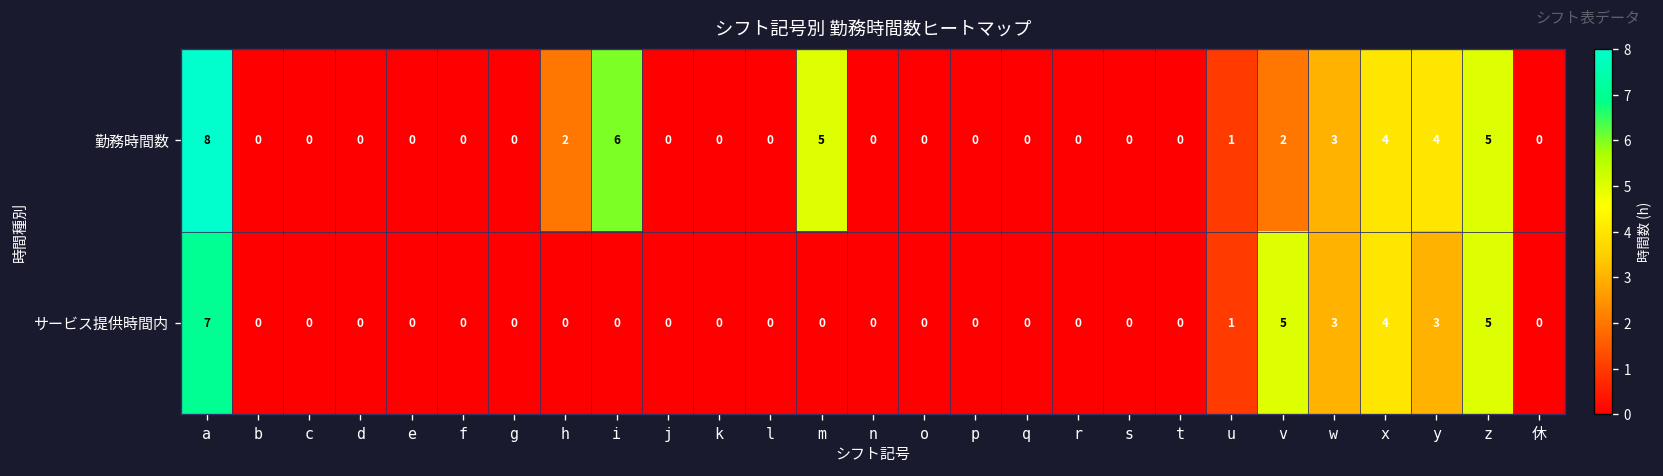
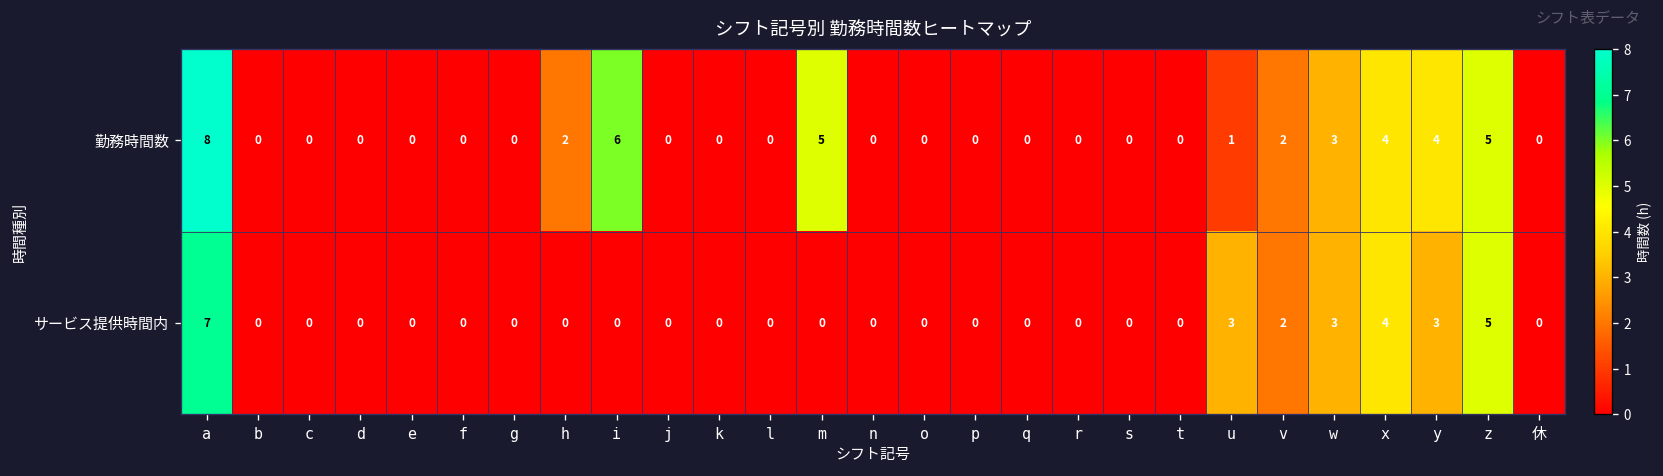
  {
    "勤務時間数": {
      "a": 8,
      "b": 0,
      "c": 0,
      "d": 0,
      "e": 0,
      "f": 0,
      "g": 0,
      "h": 2,
      "i": 6,
      "j": 0,
      "k": 0,
      "l": 0,
      "m": 5,
      "n": 0,
      "o": 0,
      "p": 0,
      "q": 0,
      "r": 0,
      "s": 0,
      "t": 0,
      "u": 1,
      "v": 2,
      "w": 3,
      "x": 4,
      "y": 4,
      "z": 5,
      "休": 0
    },
    "サービス提供時間内": {
      "a": 7,
      "b": 0,
      "c": 0,
      "d": 0,
      "e": 0,
      "f": 0,
      "g": 0,
      "h": 0,
      "i": 0,
      "j": 0,
      "k": 0,
      "l": 0,
      "m": 0,
      "n": 0,
      "o": 0,
      "p": 0,
      "q": 0,
      "r": 0,
      "s": 0,
      "t": 0,
-     "u": 1,
-     "v": 5,
+     "u": 3,
+     "v": 2,
      "w": 3,
      "x": 4,
      "y": 3,
      "z": 5,
      "休": 0
    }
  }
